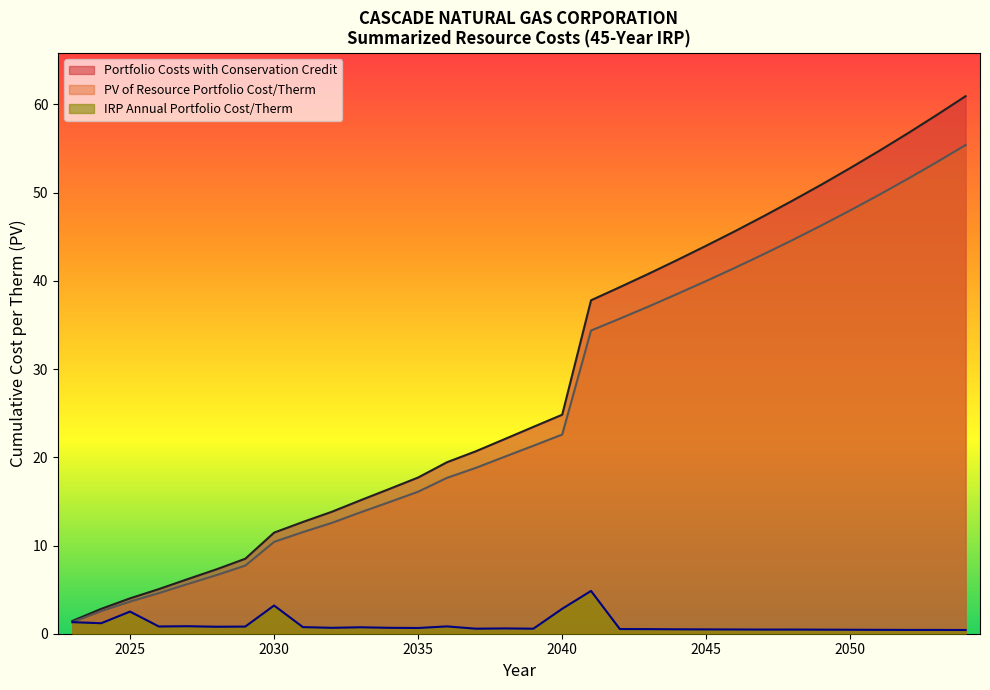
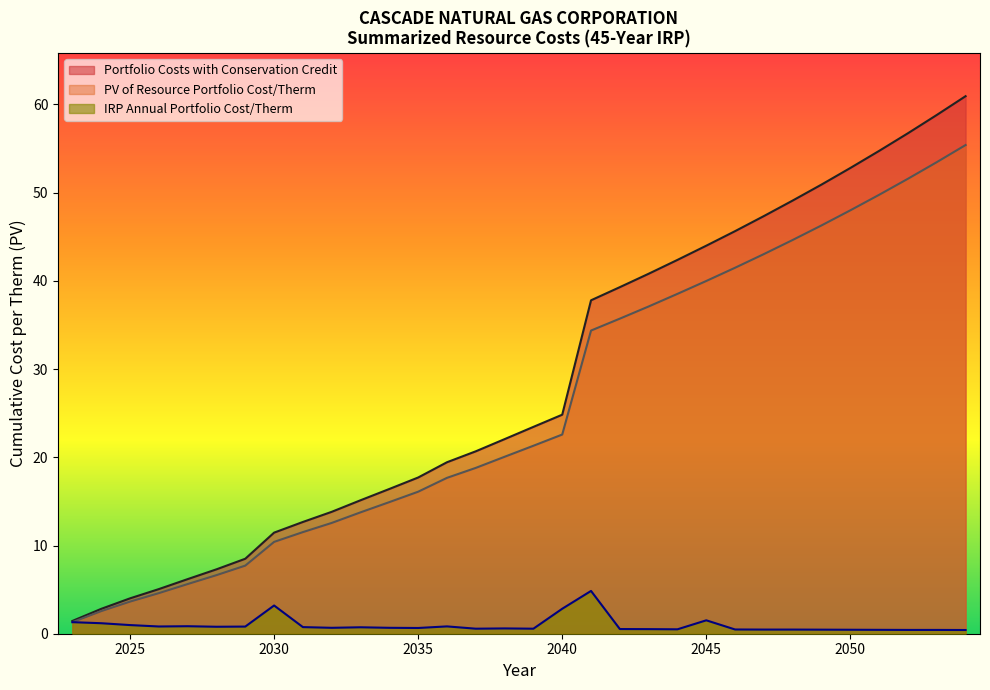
  {
    "IRP Annual Portfolio Cost/Therm": {
-     "2025": 3,
+     "2025": 1,
      "2030": 3,
      "2035": 1,
      "2040": 3,
-     "2045": 0,
+     "2045": 2,
      "2050": 0
    }
  }
